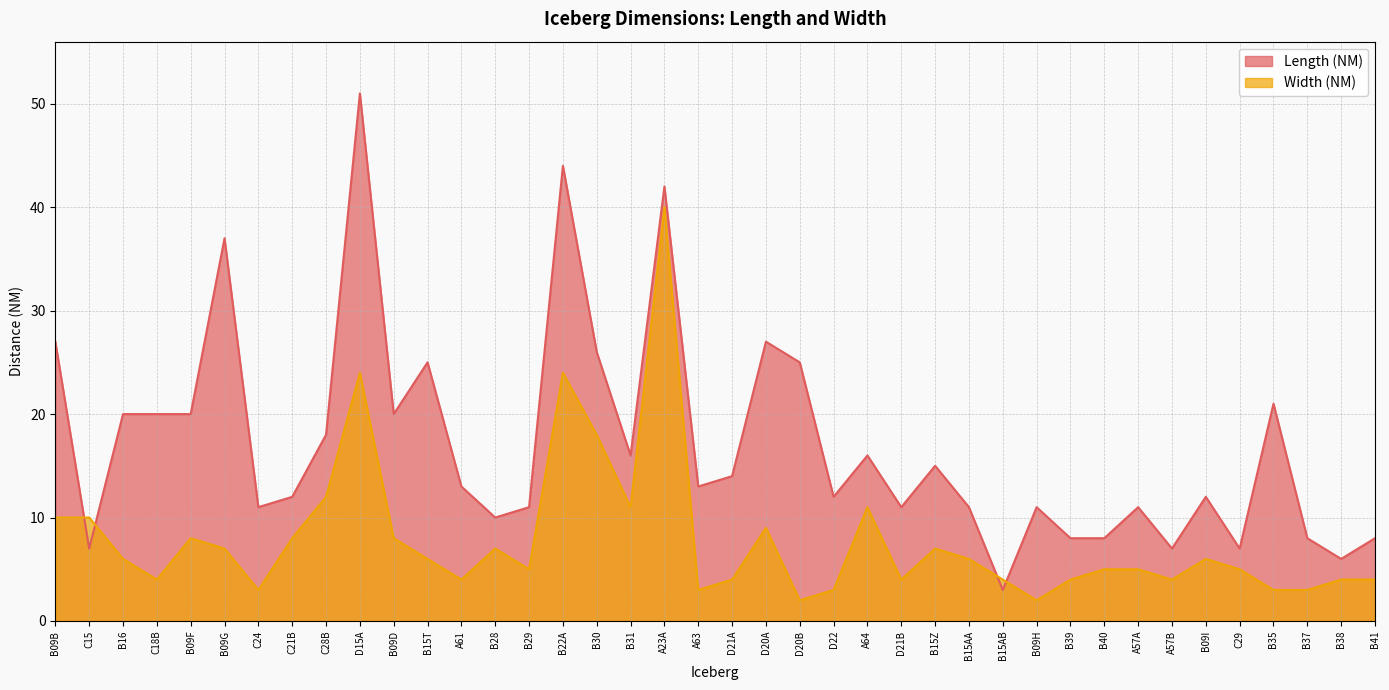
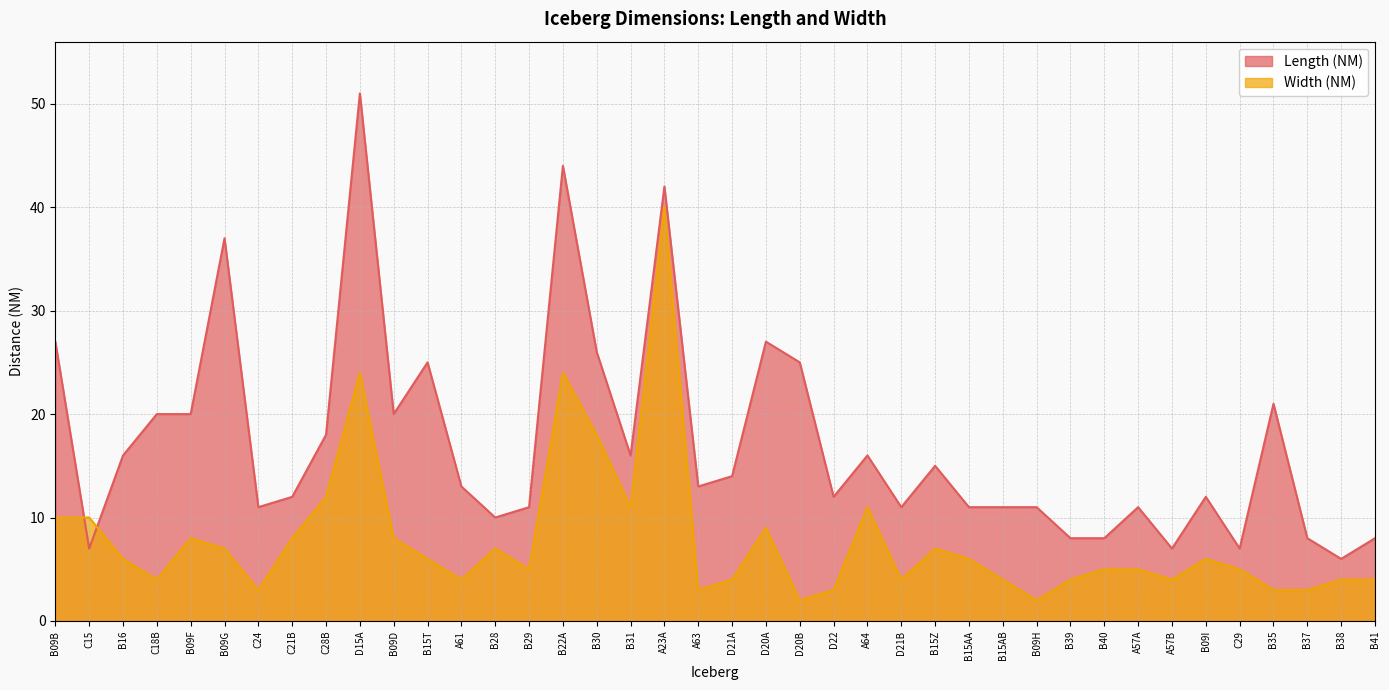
  {
    "Length (NM)": {
      "B09B": 27,
      "C15": 7,
-     "B16": 20,
+     "B16": 16,
      "C18B": 20,
      "B09F": 20,
      "B09G": 37,
      "C24": 11,
      "C21B": 12,
      "C28B": 18,
      "D15A": 51,
      "B09D": 20,
      "B15T": 25,
      "A61": 13,
      "B28": 10,
      "B29": 11,
      "B22A": 44,
      "B30": 26,
      "B31": 16,
      "A23A": 42,
      "A63": 13,
      "D21A": 14,
      "D20A": 27,
      "D20B": 25,
      "D22": 12,
      "A64": 16,
      "D21B": 11,
      "B15Z": 15,
      "B15AA": 11,
-     "B15AB": 3,
+     "B15AB": 11,
      "B09H": 11,
      "B39": 8,
      "B40": 8,
      "A57A": 11,
      "A57B": 7,
      "B09I": 12,
      "C29": 7,
      "B35": 21,
      "B37": 8,
      "B38": 6,
      "B41": 8
    },
    "Width (NM)": {
      "B09B": 10,
      "C15": 10,
      "B16": 6,
      "C18B": 4,
      "B09F": 8,
      "B09G": 7,
      "C24": 3,
      "C21B": 8,
      "C28B": 12,
      "D15A": 24,
      "B09D": 8,
      "B15T": 6,
      "A61": 4,
      "B28": 7,
      "B29": 5,
      "B22A": 24,
      "B30": 18,
      "B31": 11,
      "A23A": 40,
      "A63": 3,
      "D21A": 4,
      "D20A": 9,
      "D20B": 2,
      "D22": 3,
      "A64": 11,
      "D21B": 4,
      "B15Z": 7,
      "B15AA": 6,
      "B15AB": 4,
      "B09H": 2,
      "B39": 4,
      "B40": 5,
      "A57A": 5,
      "A57B": 4,
      "B09I": 6,
      "C29": 5,
      "B35": 3,
      "B37": 3,
      "B38": 4,
      "B41": 4
    }
  }
